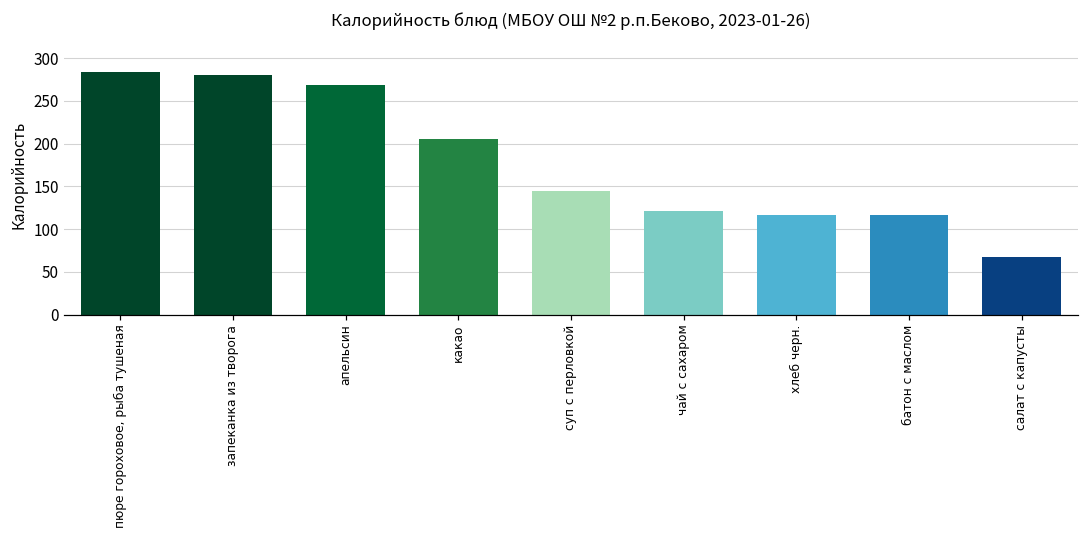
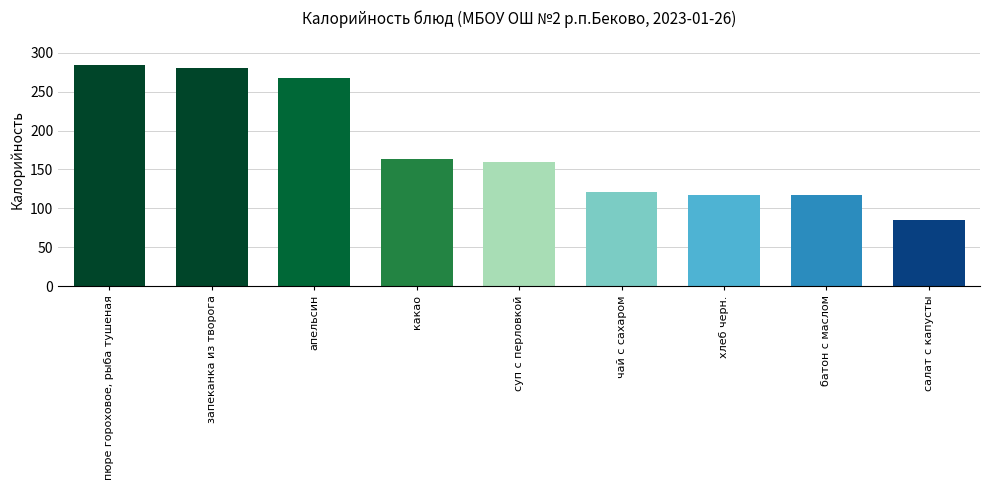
  {
    "пюре гороховое, рыба тушеная": 280,
    "запеканка из творога": 280,
    "апельсин": 270,
-   "какао": 210,
-   "суп с перловкой": 140,
+   "какао": 160,
+   "суп с перловкой": 160,
    "чай с сахаром": 120,
    "хлеб черн.": 120,
    "батон с маслом": 120,
-   "салат с капусты": 70
+   "салат с капусты": 90
  }
